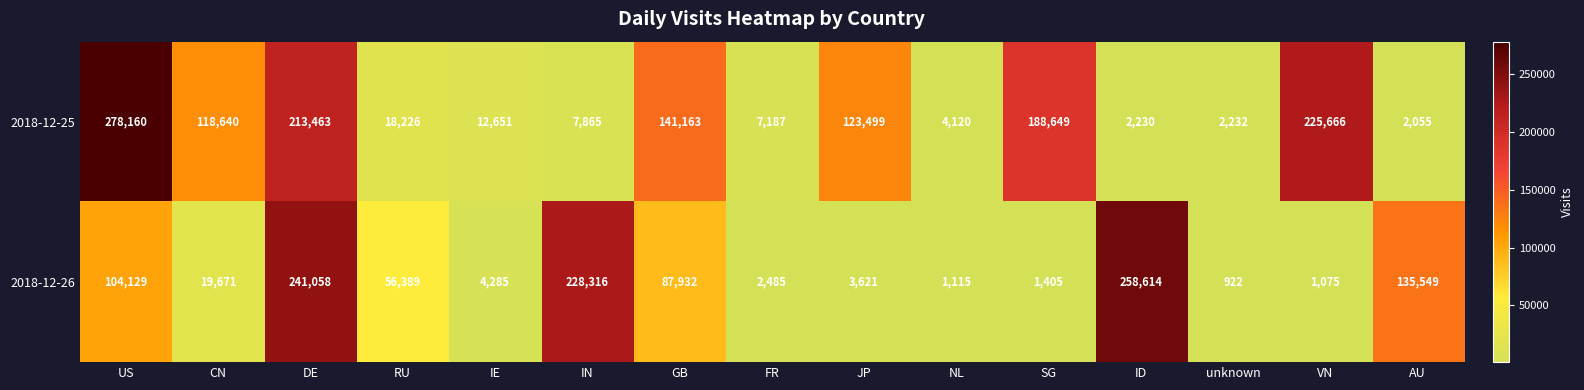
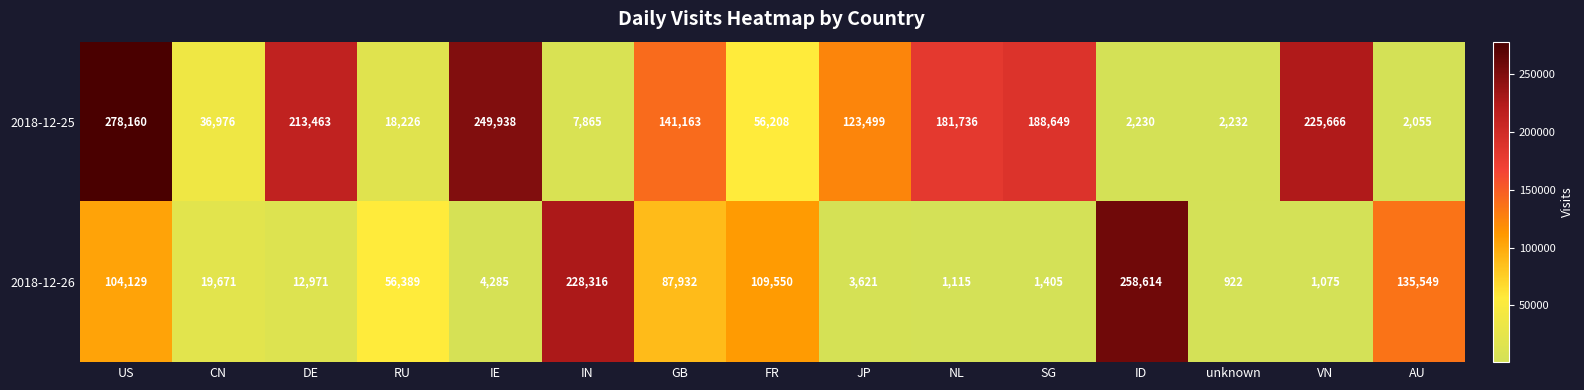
  {
    "2018-12-25": {
      "US": "278,160",
-     "CN": "118,640",
+     "CN": "36,976",
      "DE": "213,463",
      "RU": "18,226",
-     "IE": "12,651",
+     "IE": "249,938",
      "IN": "7,865",
      "GB": "141,163",
-     "FR": "7,187",
+     "FR": "56,208",
      "JP": "123,499",
-     "NL": "4,120",
+     "NL": "181,736",
      "SG": "188,649",
      "ID": "2,230",
      "unknown": "2,232",
      "VN": "225,666",
      "AU": "2,055"
    },
    "2018-12-26": {
      "US": "104,129",
      "CN": "19,671",
-     "DE": "241,058",
+     "DE": "12,971",
      "RU": "56,389",
      "IE": "4,285",
      "IN": "228,316",
      "GB": "87,932",
-     "FR": "2,485",
+     "FR": "109,550",
      "JP": "3,621",
      "NL": "1,115",
      "SG": "1,405",
      "ID": "258,614",
      "unknown": "922",
      "VN": "1,075",
      "AU": "135,549"
    }
  }
